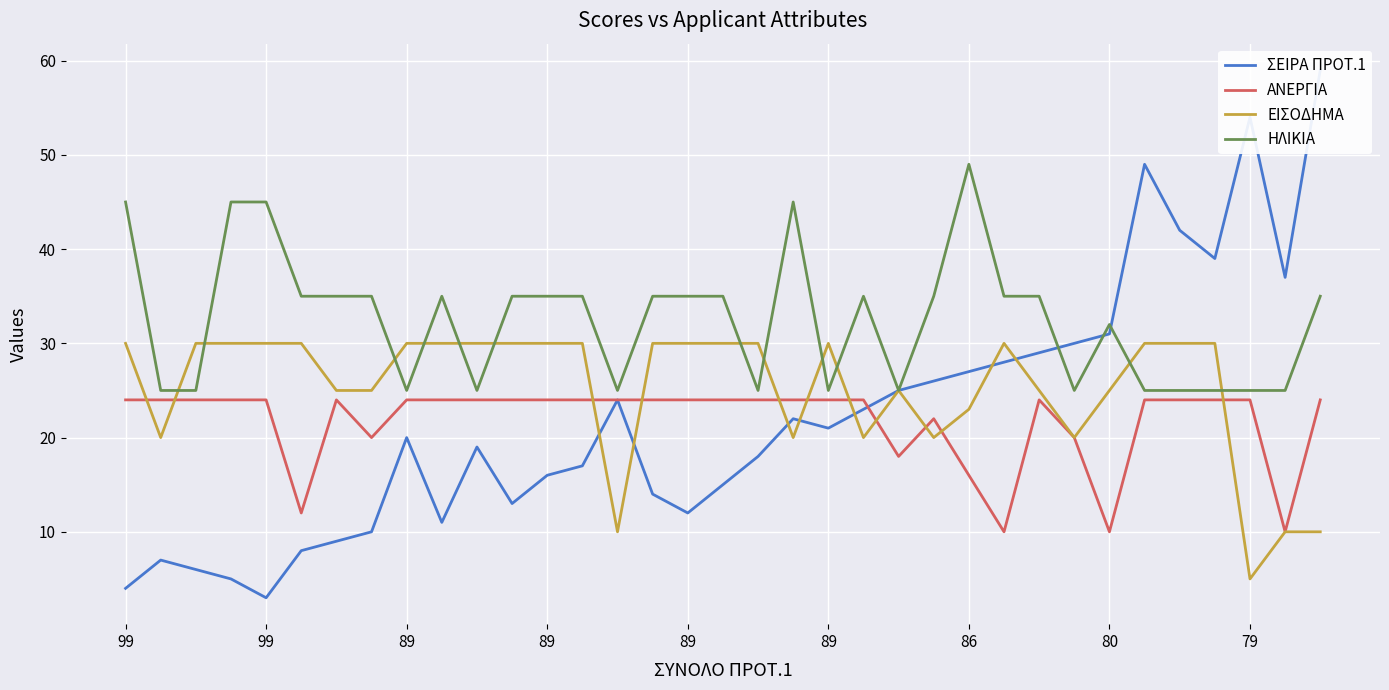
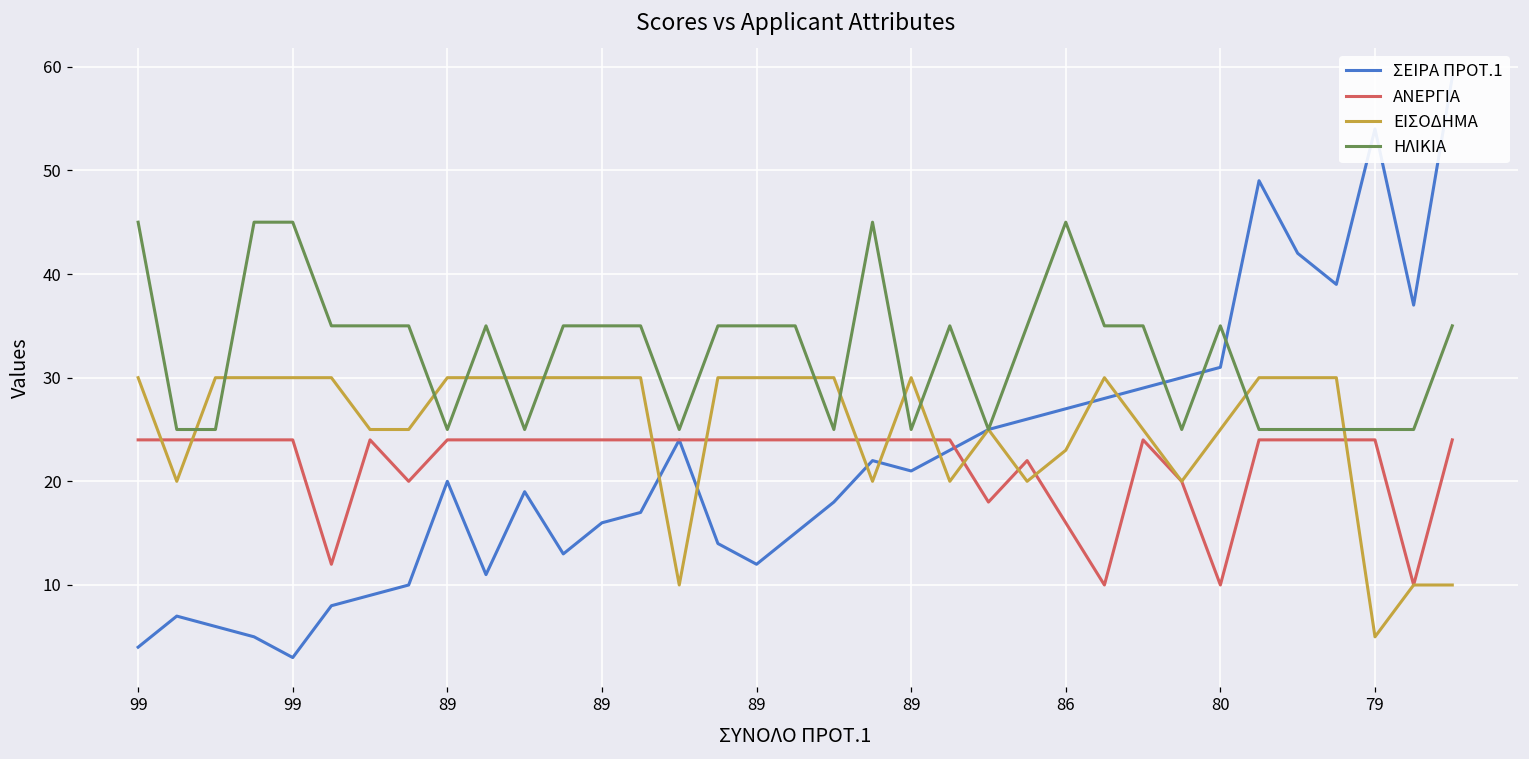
  {
    "ΣΕΙΡΑ ΠΡΟΤ.1": {
      "86": 27,
      "80": 31
    },
    "ΑΝΕΡΓΙΑ": {
      "86": 16,
      "80": 10,
      "79": 24
    },
    "ΕΙΣΟΔΗΜΑ": {
      "86": 23,
      "80": 25,
      "79": 5
    },
    "ΗΛΙΚΙΑ": {
-     "86": 49,
-     "80": 32,
+     "86": 45,
+     "80": 35,
      "79": 25
    }
  }
